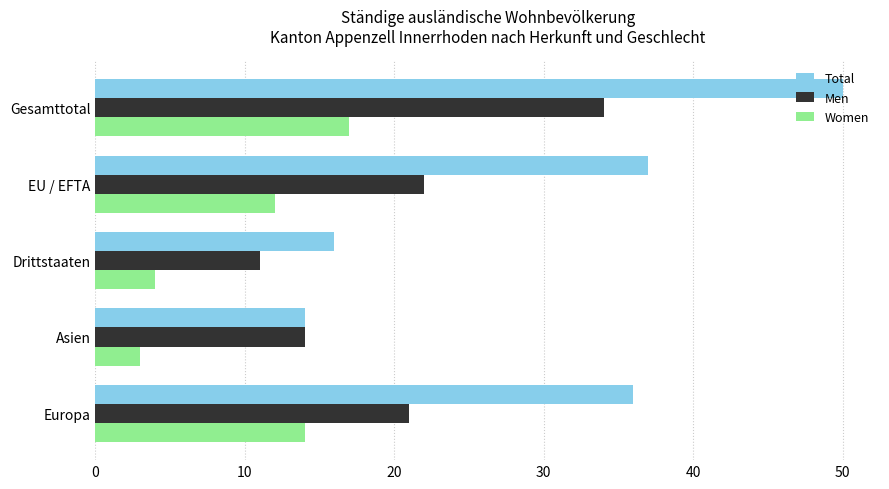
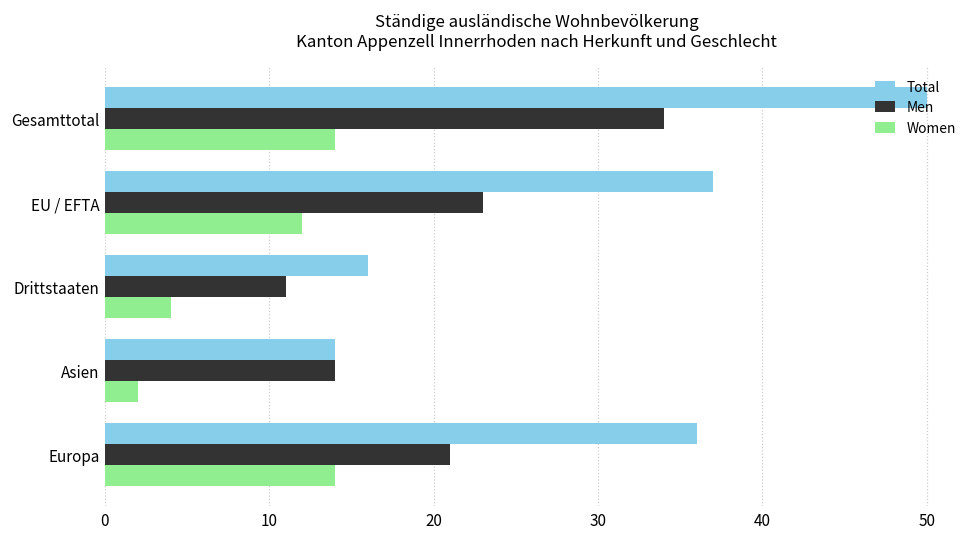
  {
    "Total": {
      "Gesamttotal": 50,
      "EU / EFTA": 37,
      "Drittstaaten": 16,
      "Asien": 14,
      "Europa": 36
    },
    "Men": {
      "Gesamttotal": 34,
-     "EU / EFTA": 22,
+     "EU / EFTA": 23,
      "Drittstaaten": 11,
      "Asien": 14,
      "Europa": 21
    },
    "Women": {
-     "Gesamttotal": 17,
+     "Gesamttotal": 14,
      "EU / EFTA": 12,
      "Drittstaaten": 4,
-     "Asien": 3,
+     "Asien": 2,
      "Europa": 14
    }
  }
